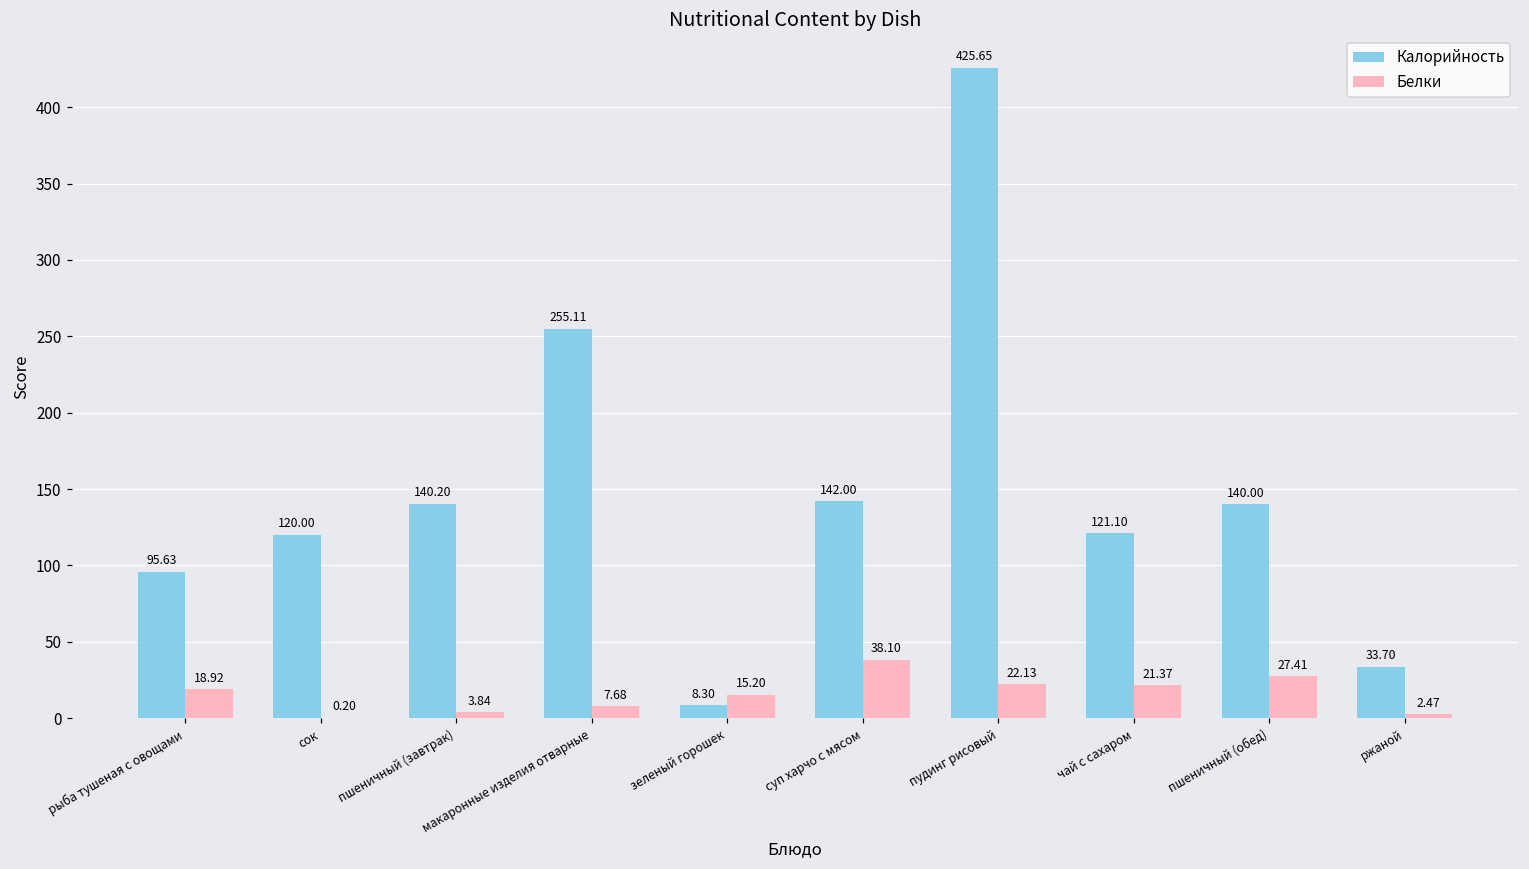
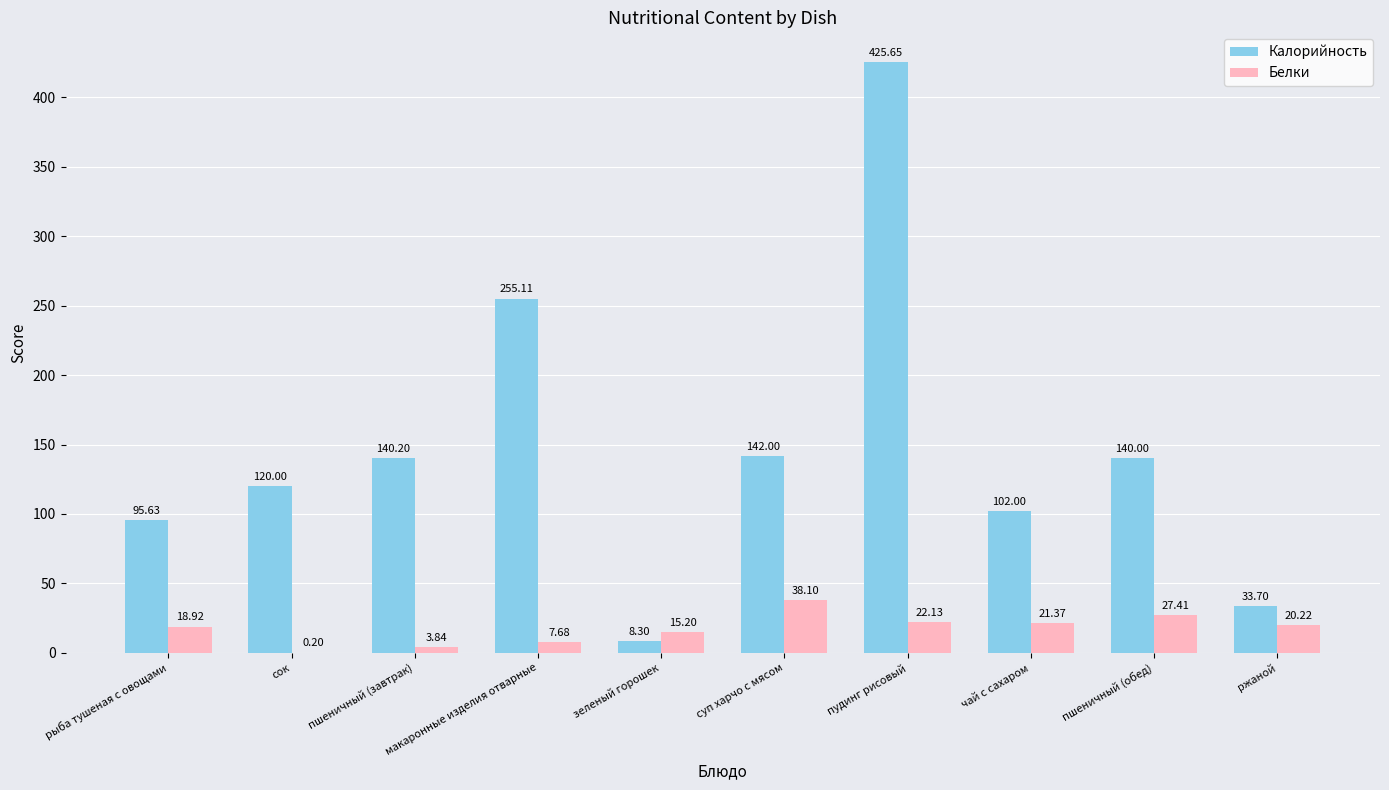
  {
    "Калорийность": {
      "рыба тушеная с овощами": 95.63,
      "сок": 120.00,
      "пшеничный (завтрак)": 140.20,
      "макаронные изделия отварные": 255.11,
      "зеленый горошек": 8.30,
      "суп харчо с мясом": 142.00,
      "пудинг рисовый": 425.65,
-     "чай с сахаром": 121.10,
+     "чай с сахаром": 102.00,
      "пшеничный (обед)": 140.00,
      "ржаной": 33.70
    },
    "Белки": {
      "рыба тушеная с овощами": 18.92,
      "сок": 0.20,
      "пшеничный (завтрак)": 3.84,
      "макаронные изделия отварные": 7.68,
      "зеленый горошек": 15.20,
      "суп харчо с мясом": 38.10,
      "пудинг рисовый": 22.13,
      "чай с сахаром": 21.37,
      "пшеничный (обед)": 27.41,
-     "ржаной": 2.47
+     "ржаной": 20.22
    }
  }
